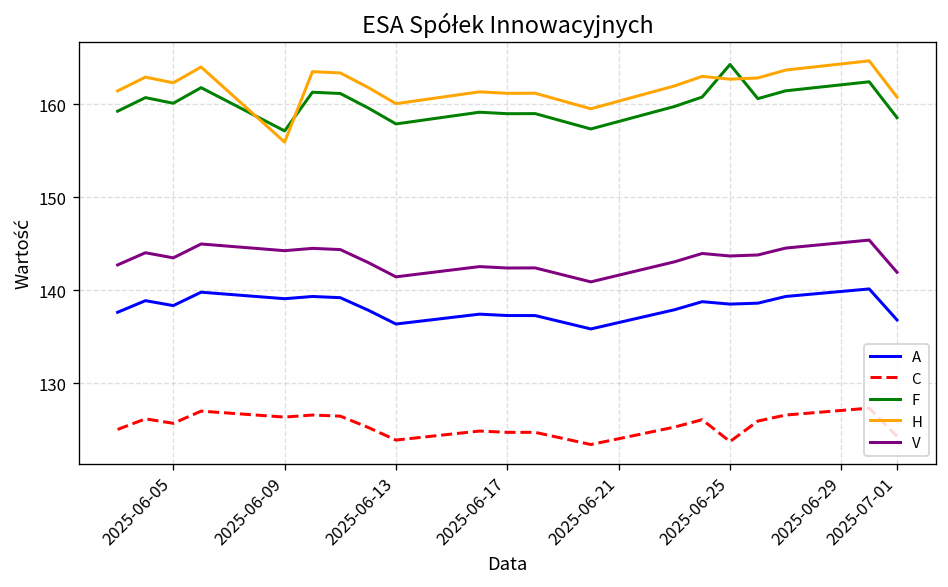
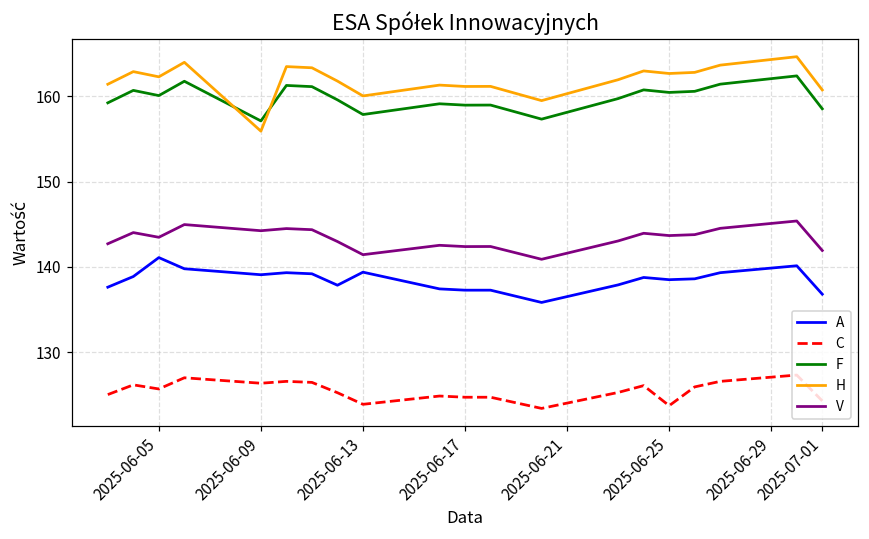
  {
    "A": {
-     "2025-06-05": 138,
+     "2025-06-05": 141,
      "2025-06-09": 139,
-     "2025-06-13": 136,
+     "2025-06-13": 139,
      "2025-06-17": 137,
      "2025-06-25": 139,
      "2025-07-01": 137
    },
    "C": {
      "2025-06-05": 126,
      "2025-06-09": 126,
      "2025-06-13": 124,
      "2025-06-17": 125,
      "2025-06-25": 124
    },
    "F": {
      "2025-06-05": 160,
      "2025-06-09": 157,
      "2025-06-13": 158,
      "2025-06-17": 159,
-     "2025-06-25": 164,
+     "2025-06-25": 160,
      "2025-07-01": 159
    },
    "H": {
      "2025-06-05": 162,
      "2025-06-09": 156,
      "2025-06-13": 160,
      "2025-06-17": 161,
      "2025-06-25": 163,
      "2025-07-01": 161
    },
    "V": {
      "2025-06-05": 143,
      "2025-06-09": 144,
      "2025-06-13": 141,
      "2025-06-17": 142,
      "2025-06-25": 144,
      "2025-07-01": 142
    }
  }
